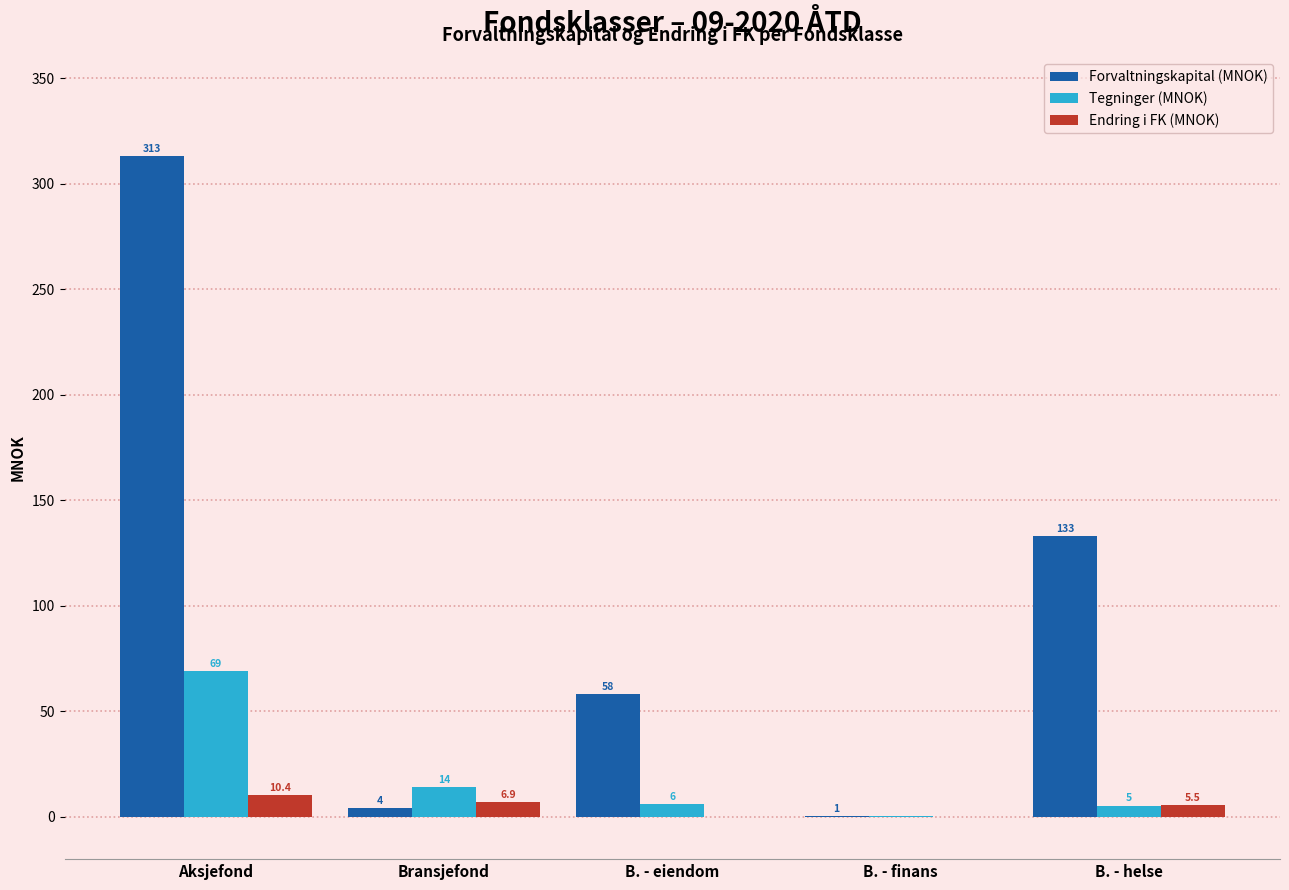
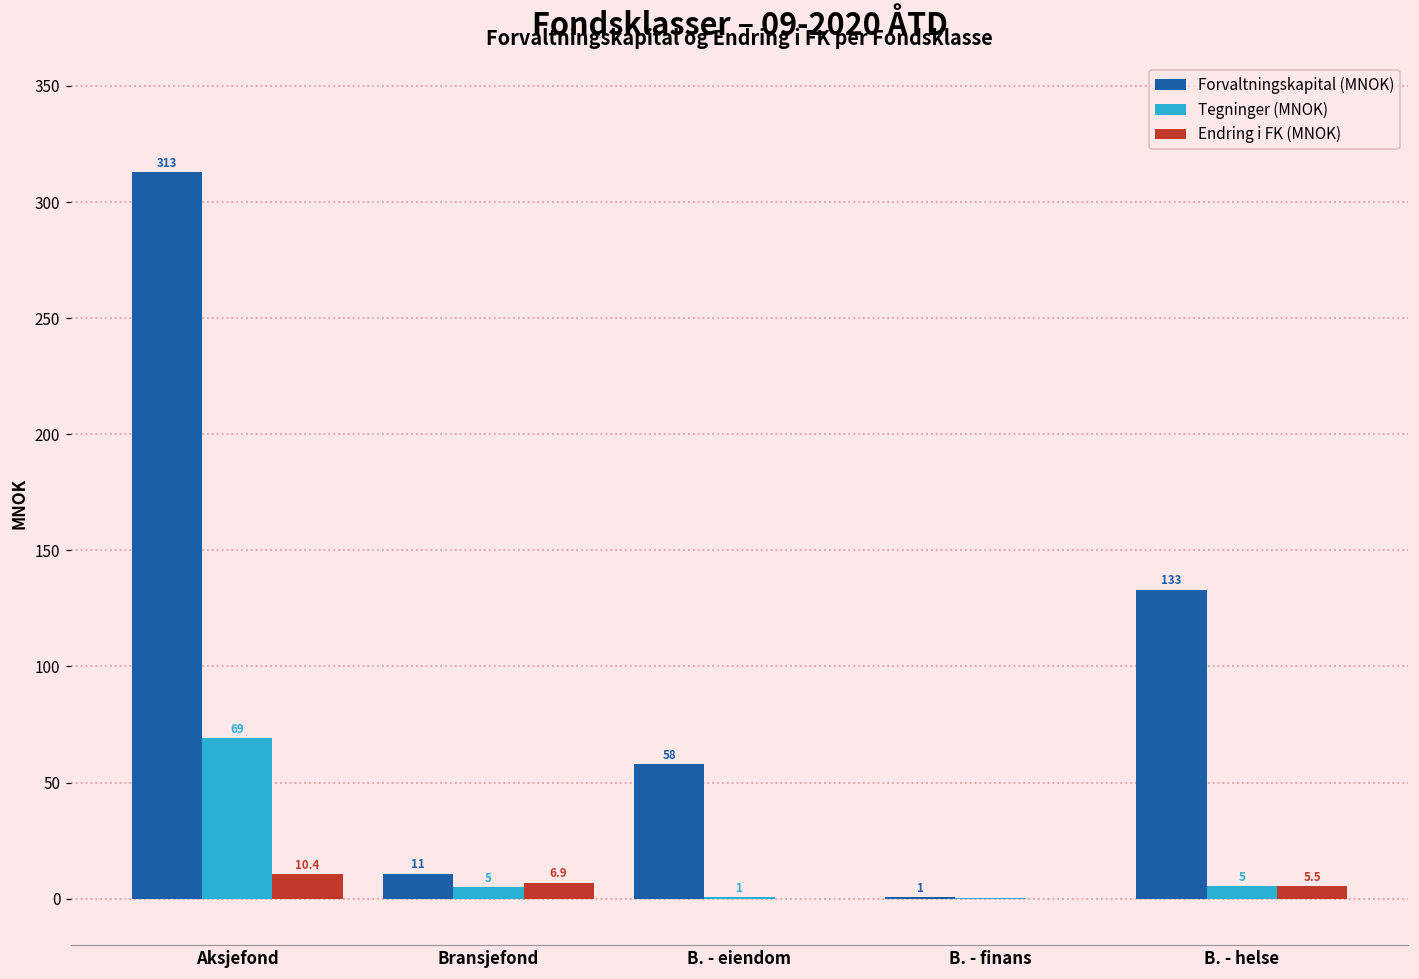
  {
    "Forvaltningskapital (MNOK)": {
      "Aksjefond": 313,
-     "Bransjefond": 4,
+     "Bransjefond": 11,
      "B. - eiendom": 58,
      "B. - finans": 1,
      "B. - helse": 133
    },
    "Tegninger (MNOK)": {
      "Aksjefond": 69,
-     "Bransjefond": 14,
-     "B. - eiendom": 6,
+     "Bransjefond": 5,
+     "B. - eiendom": 1,
      "B. - helse": 5
    },
    "Endring i FK (MNOK)": {
      "Aksjefond": 10.4,
      "Bransjefond": 6.9,
      "B. - helse": 5.5
    }
  }
